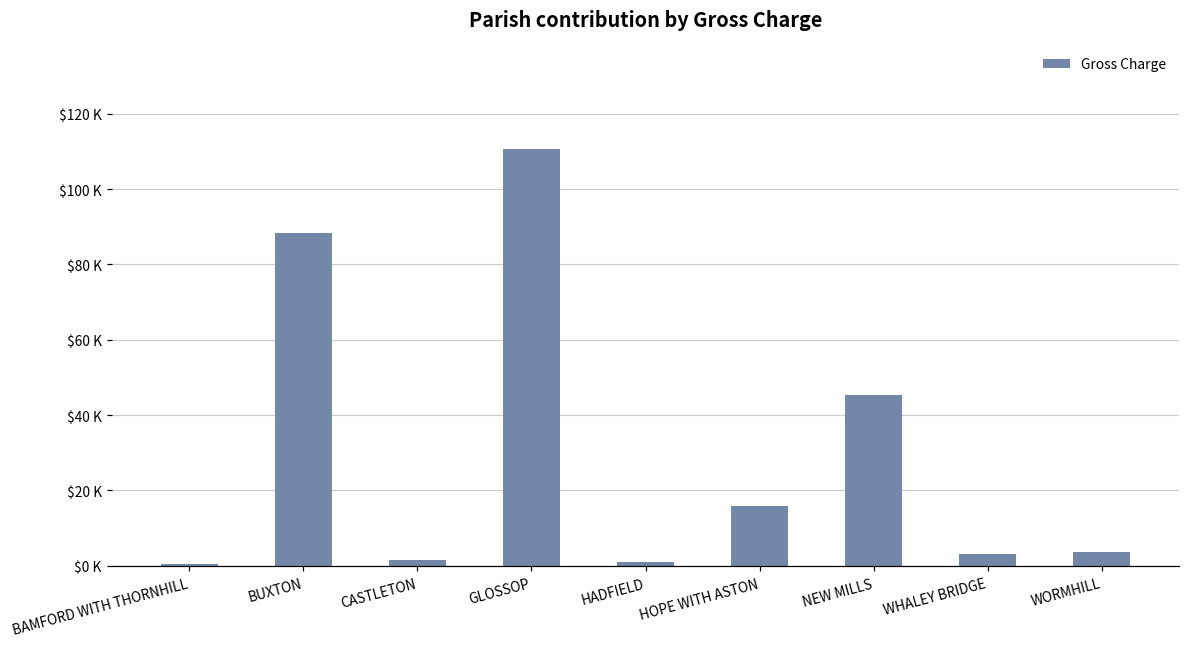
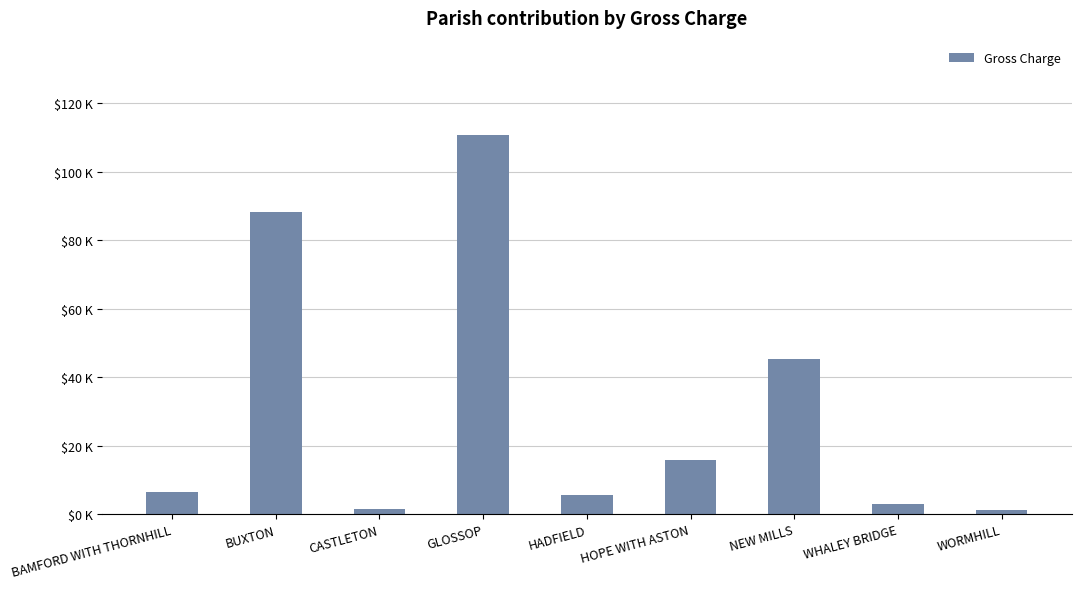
  {
-   "BAMFORD WITH THORNHILL": "$0",
+   "BAMFORD WITH THORNHILL": "$7000",
    "BUXTON": "$88000",
    "CASTLETON": "$1000",
    "GLOSSOP": "$111000",
-   "HADFIELD": "$1000",
+   "HADFIELD": "$6000",
    "HOPE WITH ASTON": "$16000",
    "NEW MILLS": "$45000",
    "WHALEY BRIDGE": "$3000",
-   "WORMHILL": "$4000"
+   "WORMHILL": "$1000"
  }
